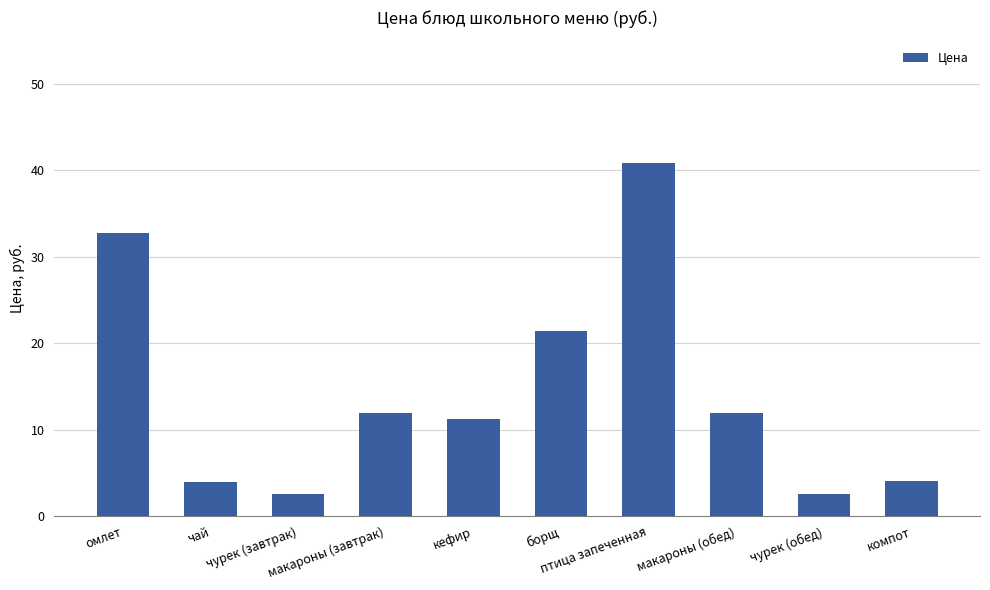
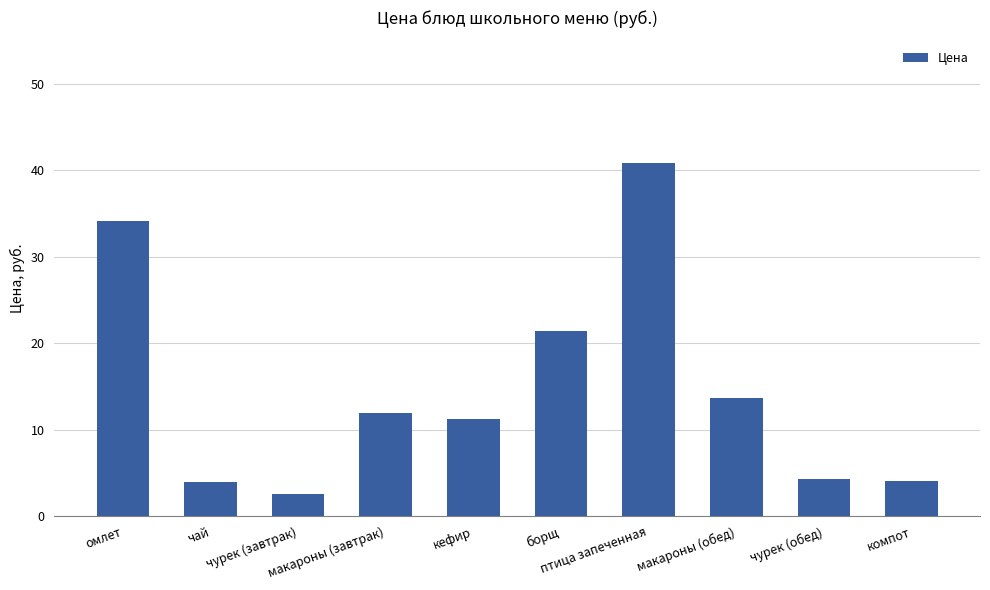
  {
-   "омлет": 33,
+   "омлет": 34,
    "чай": 4,
    "чурек (завтрак)": 3,
    "макароны (завтрак)": 12,
    "кефир": 11,
    "борщ": 21,
    "птица запеченная": 41,
-   "макароны (обед)": 12,
-   "чурек (обед)": 3,
+   "макароны (обед)": 14,
+   "чурек (обед)": 4,
    "компот": 4
  }
